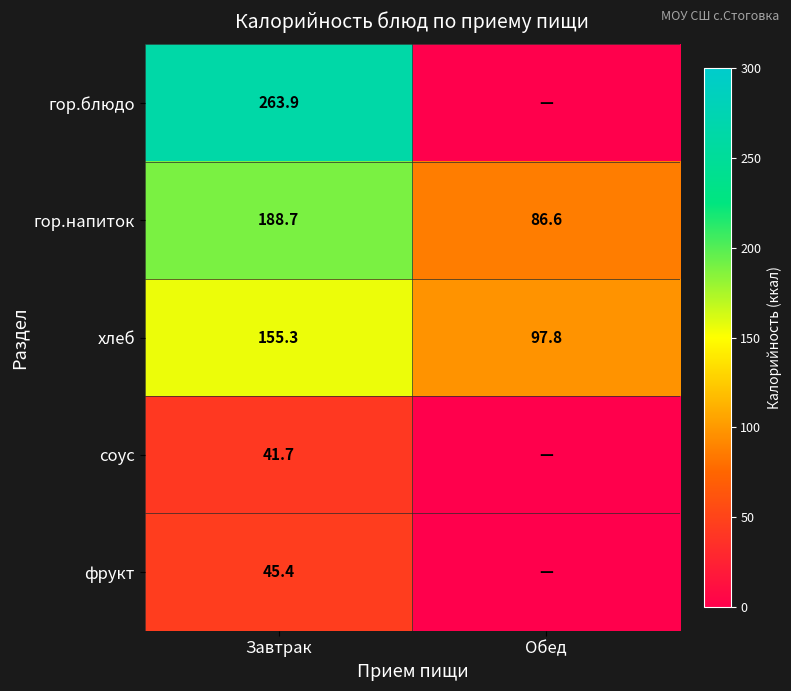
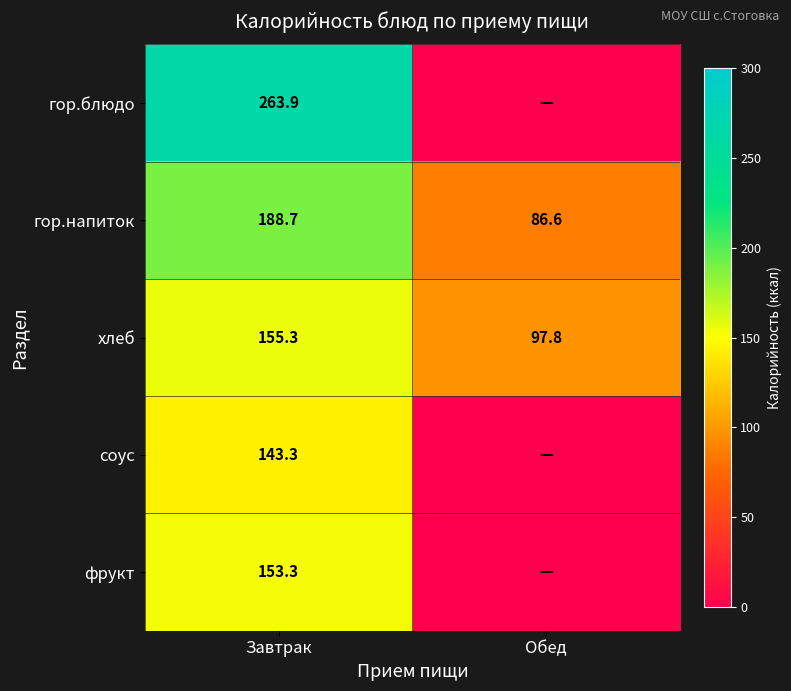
  {
    "гор.блюдо": {
      "Завтрак": 263.9
    },
    "гор.напиток": {
      "Завтрак": 188.7,
      "Обед": 86.6
    },
    "хлеб": {
      "Завтрак": 155.3,
      "Обед": 97.8
    },
    "соус": {
-     "Завтрак": 41.7
+     "Завтрак": 143.3
    },
    "фрукт": {
-     "Завтрак": 45.4
+     "Завтрак": 153.3
    }
  }
